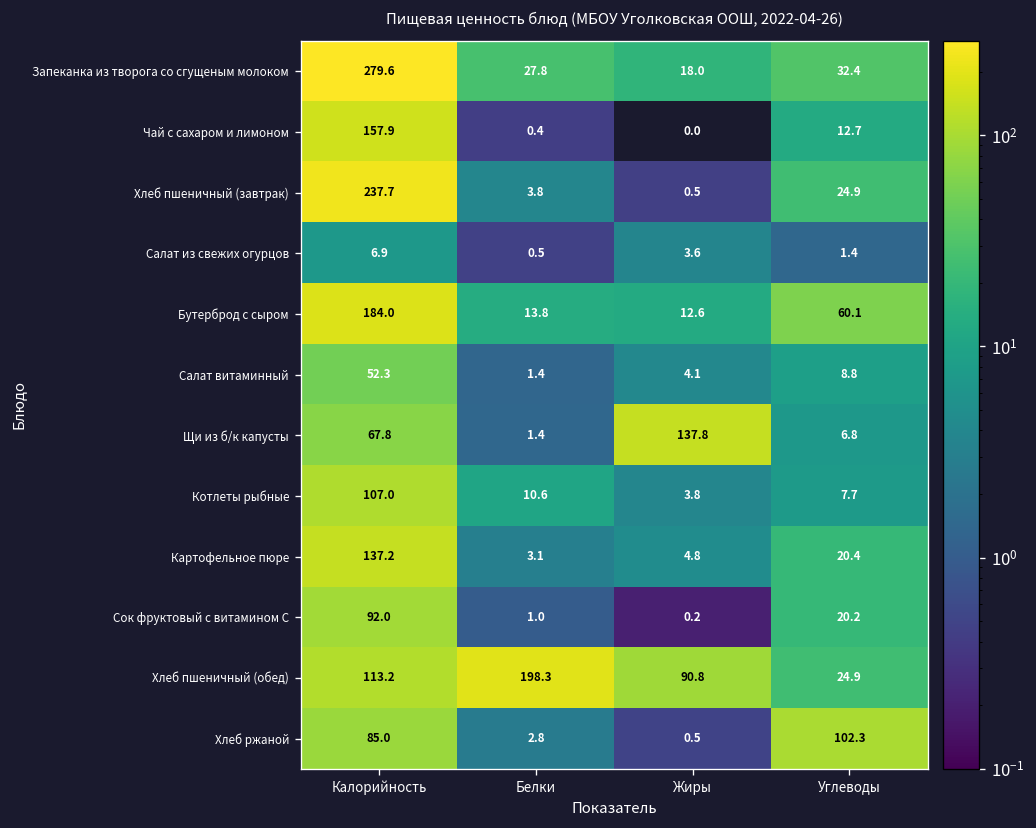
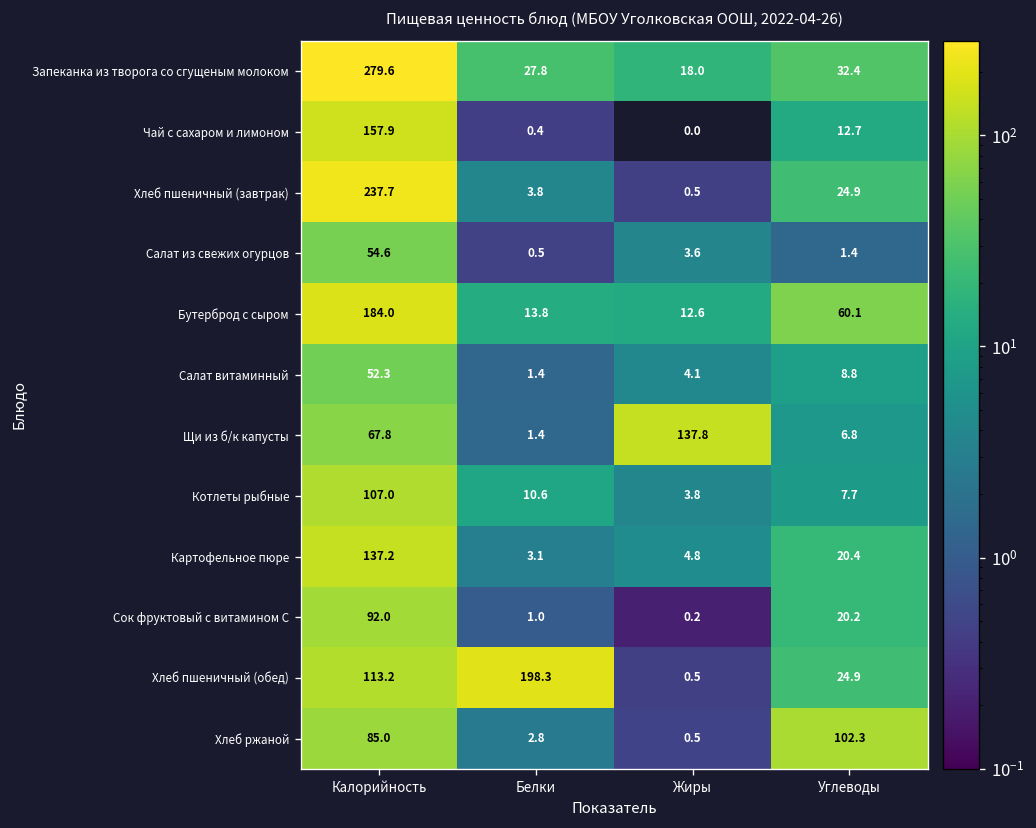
  {
    "Запеканка из творога со сгущеным молоком": {
      "Калорийность": 279.6,
      "Белки": 27.8,
      "Жиры": 18.0,
      "Углеводы": 32.4
    },
    "Чай с сахаром и лимоном": {
      "Калорийность": 157.9,
      "Белки": 0.4,
      "Жиры": 0.0,
      "Углеводы": 12.7
    },
    "Хлеб пшеничный (завтрак)": {
      "Калорийность": 237.7,
      "Белки": 3.8,
      "Жиры": 0.5,
      "Углеводы": 24.9
    },
    "Салат из свежих огурцов": {
-     "Калорийность": 6.9,
+     "Калорийность": 54.6,
      "Белки": 0.5,
      "Жиры": 3.6,
      "Углеводы": 1.4
    },
    "Бутерброд с сыром": {
      "Калорийность": 184.0,
      "Белки": 13.8,
      "Жиры": 12.6,
      "Углеводы": 60.1
    },
    "Салат витаминный": {
      "Калорийность": 52.3,
      "Белки": 1.4,
      "Жиры": 4.1,
      "Углеводы": 8.8
    },
    "Щи из б/к капусты": {
      "Калорийность": 67.8,
      "Белки": 1.4,
      "Жиры": 137.8,
      "Углеводы": 6.8
    },
    "Котлеты рыбные": {
      "Калорийность": 107.0,
      "Белки": 10.6,
      "Жиры": 3.8,
      "Углеводы": 7.7
    },
    "Картофельное пюре": {
      "Калорийность": 137.2,
      "Белки": 3.1,
      "Жиры": 4.8,
      "Углеводы": 20.4
    },
    "Сок фруктовый с витамином С": {
      "Калорийность": 92.0,
      "Белки": 1.0,
      "Жиры": 0.2,
      "Углеводы": 20.2
    },
    "Хлеб пшеничный (обед)": {
      "Калорийность": 113.2,
      "Белки": 198.3,
-     "Жиры": 90.8,
+     "Жиры": 0.5,
      "Углеводы": 24.9
    },
    "Хлеб ржаной": {
      "Калорийность": 85.0,
      "Белки": 2.8,
      "Жиры": 0.5,
      "Углеводы": 102.3
    }
  }
